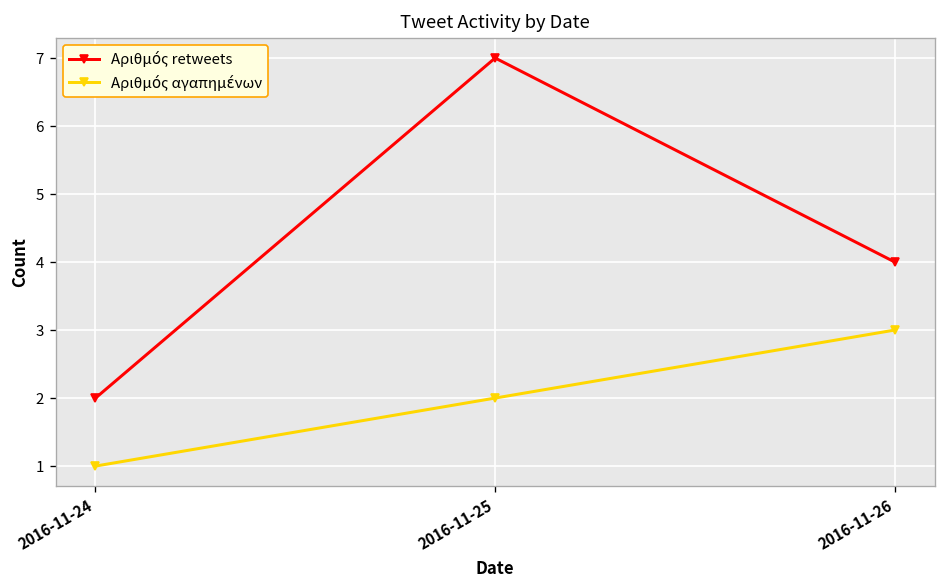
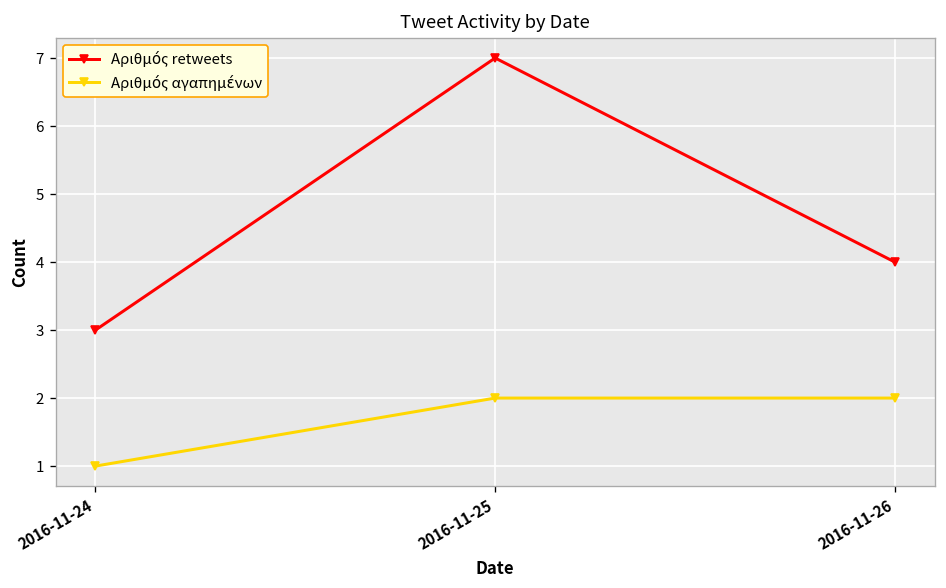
  {
    "Αριθμός retweets": {
-     "2016-11-24": 2,
+     "2016-11-24": 3,
      "2016-11-25": 7,
      "2016-11-26": 4
    },
    "Αριθμός αγαπημένων": {
      "2016-11-24": 1,
      "2016-11-25": 2,
-     "2016-11-26": 3
+     "2016-11-26": 2
    }
  }
